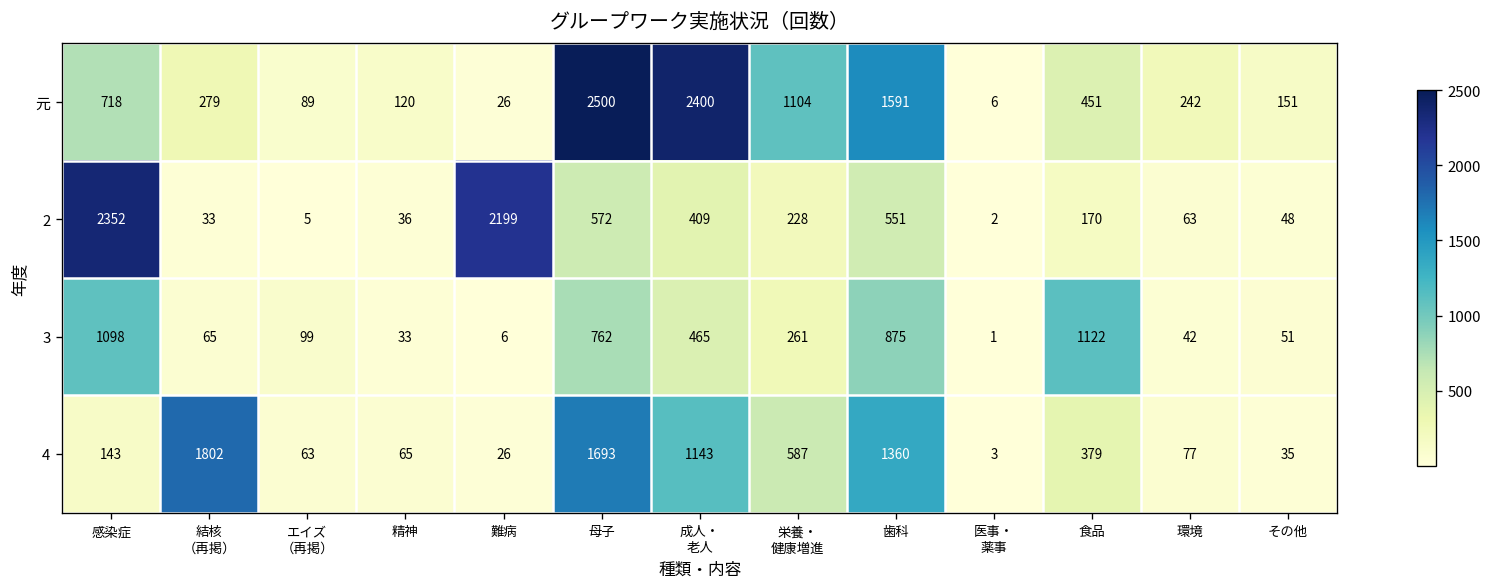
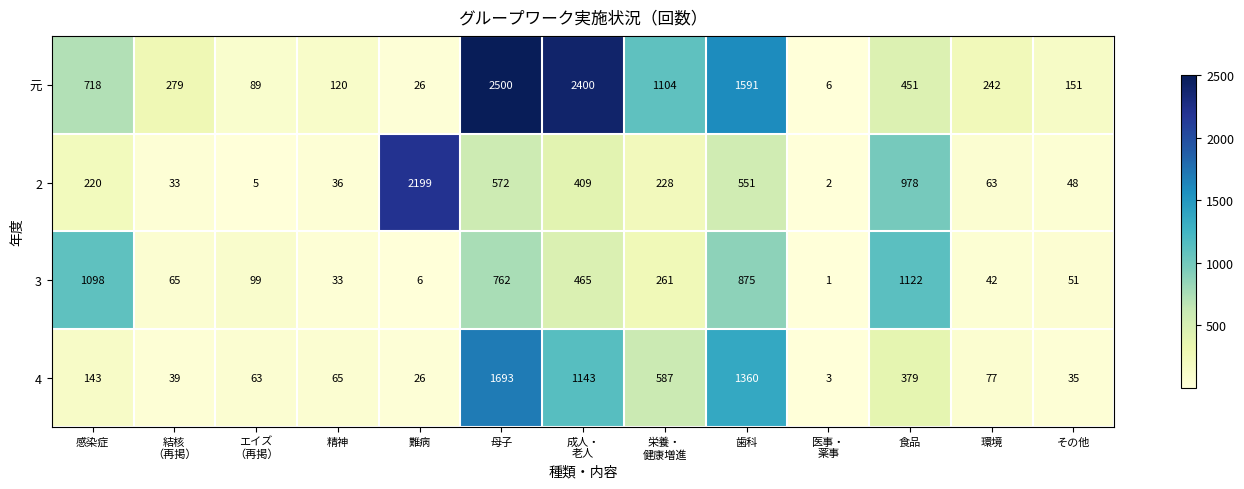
  {
    "元": {
      "感染症": 718,
      "結核 （再掲）": 279,
      "エイズ （再掲）": 89,
      "精神": 120,
      "難病": 26,
      "母子": 2500,
      "成人・ 老人": 2400,
      "栄養・ 健康増進": 1104,
      "歯科": 1591,
      "医事・ 薬事": 6,
      "食品": 451,
      "環境": 242,
      "その他": 151
    },
    "2": {
-     "感染症": 2352,
+     "感染症": 220,
      "結核 （再掲）": 33,
      "エイズ （再掲）": 5,
      "精神": 36,
      "難病": 2199,
      "母子": 572,
      "成人・ 老人": 409,
      "栄養・ 健康増進": 228,
      "歯科": 551,
      "医事・ 薬事": 2,
-     "食品": 170,
+     "食品": 978,
      "環境": 63,
      "その他": 48
    },
    "3": {
      "感染症": 1098,
      "結核 （再掲）": 65,
      "エイズ （再掲）": 99,
      "精神": 33,
      "難病": 6,
      "母子": 762,
      "成人・ 老人": 465,
      "栄養・ 健康増進": 261,
      "歯科": 875,
      "医事・ 薬事": 1,
      "食品": 1122,
      "環境": 42,
      "その他": 51
    },
    "4": {
      "感染症": 143,
-     "結核 （再掲）": 1802,
+     "結核 （再掲）": 39,
      "エイズ （再掲）": 63,
      "精神": 65,
      "難病": 26,
      "母子": 1693,
      "成人・ 老人": 1143,
      "栄養・ 健康増進": 587,
      "歯科": 1360,
      "医事・ 薬事": 3,
      "食品": 379,
      "環境": 77,
      "その他": 35
    }
  }
